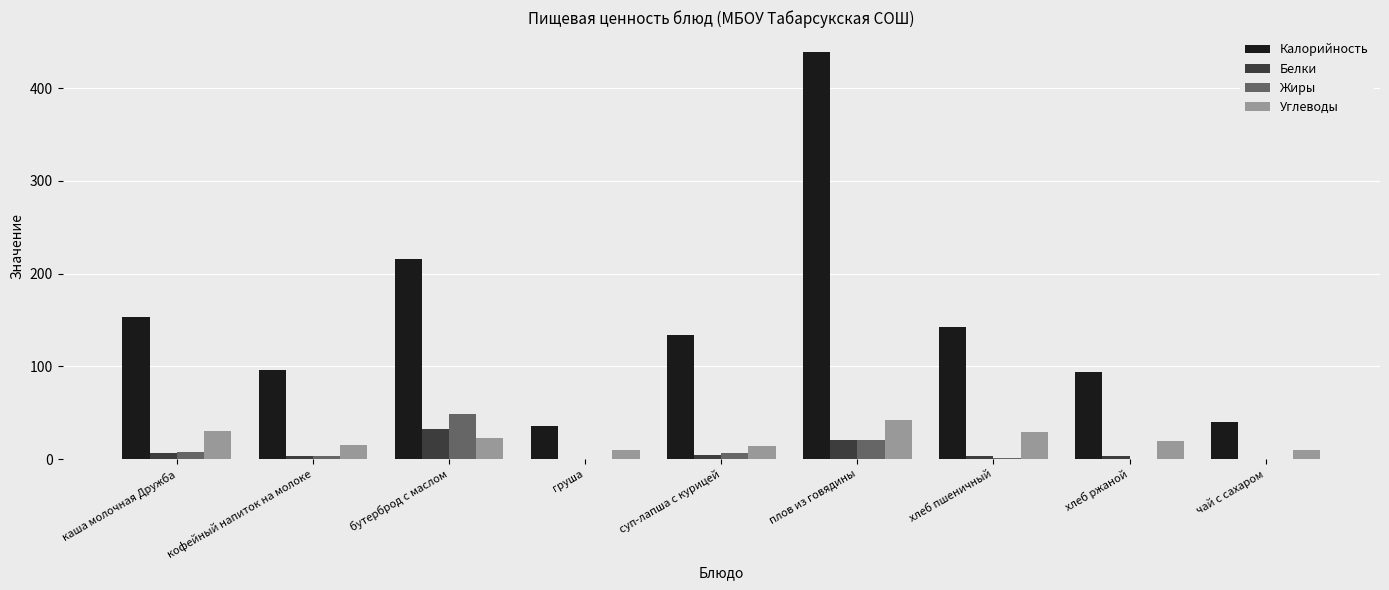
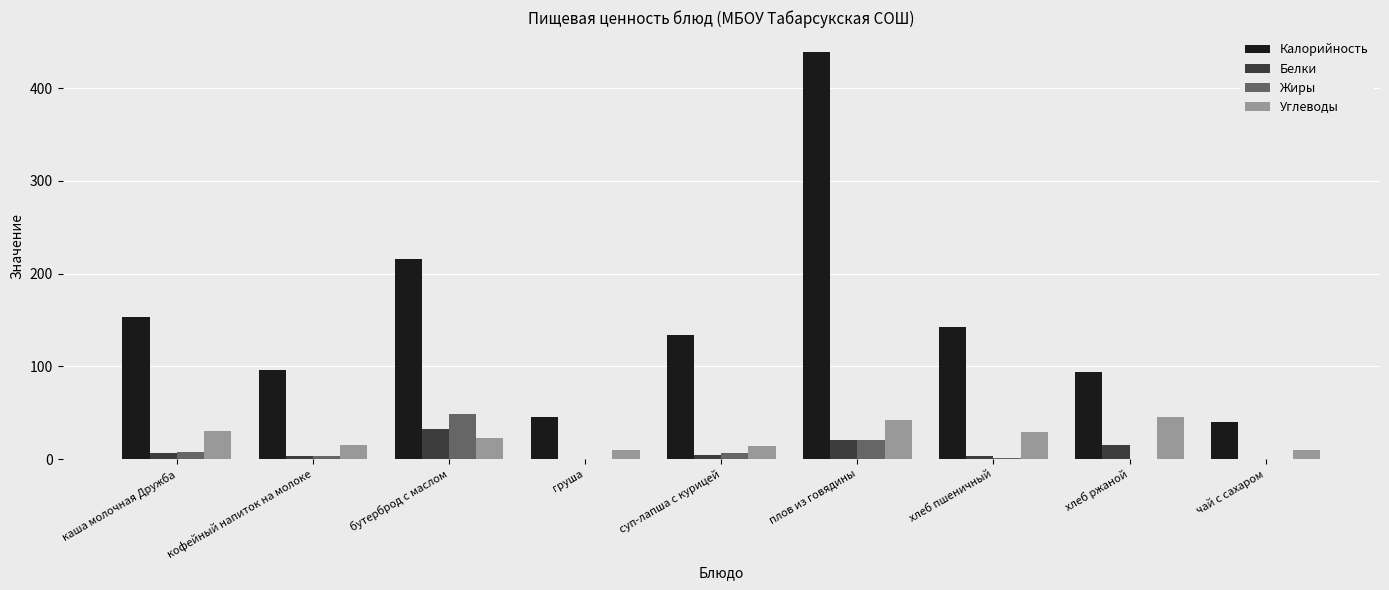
  {
    "Калорийность": {
      "каша молочная Дружба": 150,
      "кофейный напиток на молоке": 100,
      "бутерброд с маслом": 220,
-     "груша": 40,
+     "груша": 50,
      "суп-лапша с курицей": 130,
      "плов из говядины": 440,
      "хлеб пшеничный": 140,
      "хлеб ржаной": 90,
      "чай с сахаром": 40
    },
    "Белки": {
      "каша молочная Дружба": 10,
      "кофейный напиток на молоке": 0,
      "бутерброд с маслом": 30,
      "суп-лапша с курицей": 0,
      "плов из говядины": 20,
      "хлеб пшеничный": 0,
-     "хлеб ржаной": 0
+     "хлеб ржаной": 20
    },
    "Жиры": {
      "каша молочная Дружба": 10,
      "кофейный напиток на молоке": 0,
      "бутерброд с маслом": 50,
      "суп-лапша с курицей": 10,
      "плов из говядины": 20
    },
    "Углеводы": {
      "каша молочная Дружба": 30,
      "кофейный напиток на молоке": 10,
      "бутерброд с маслом": 20,
      "груша": 10,
      "суп-лапша с курицей": 10,
      "плов из говядины": 40,
      "хлеб пшеничный": 30,
-     "хлеб ржаной": 20,
+     "хлеб ржаной": 50,
      "чай с сахаром": 10
    }
  }
